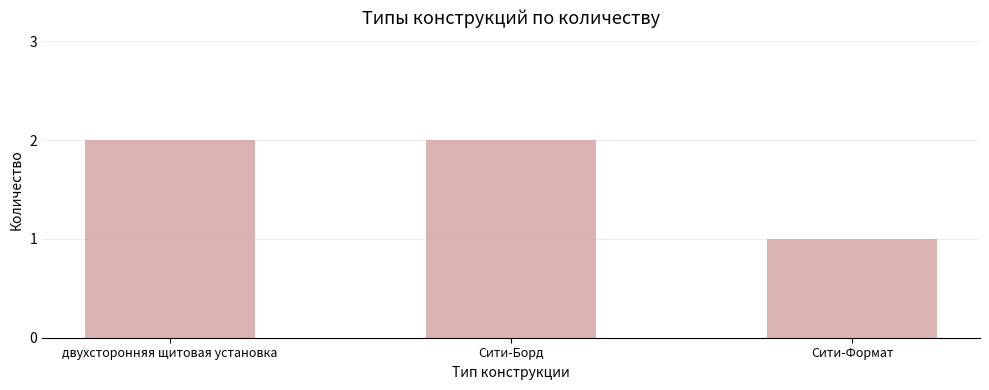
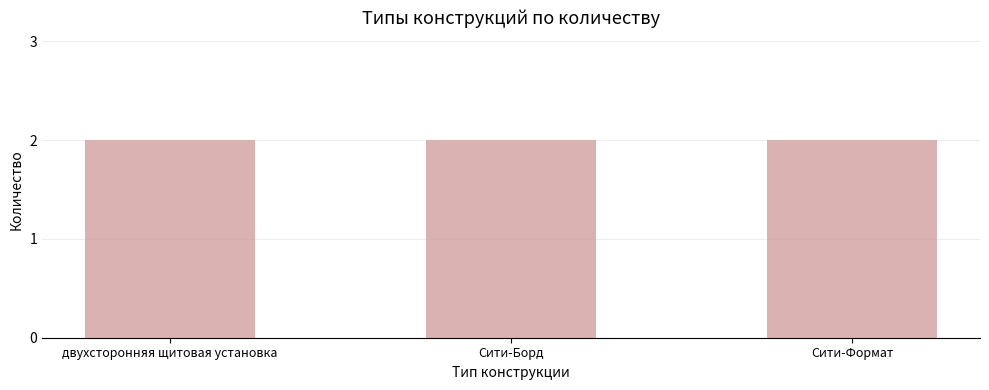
  {
    "двухсторонняя щитовая установка": 2,
    "Сити-Борд": 2,
-   "Сити-Формат": 1
+   "Сити-Формат": 2
  }
